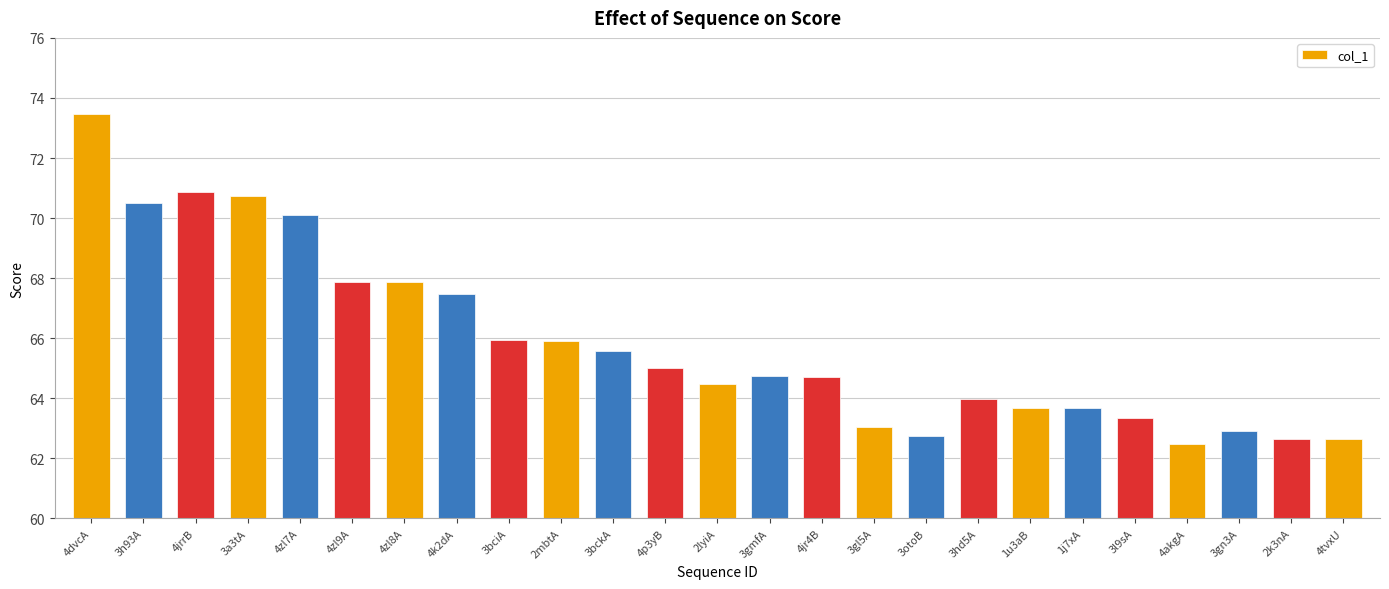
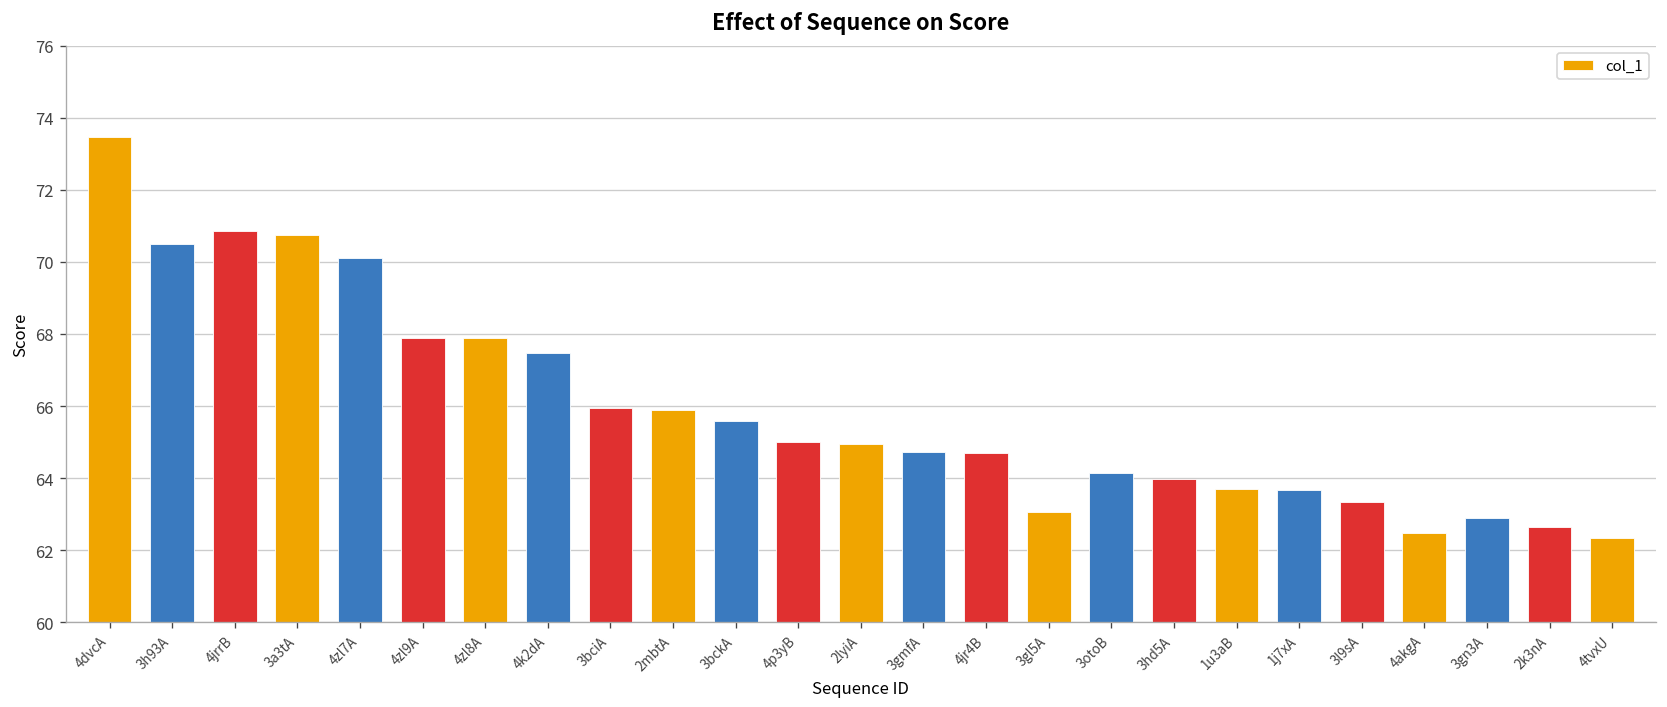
  {
    "4dvcA": 73.5,
    "3h93A": 70.5,
    "4jrrB": 70.9,
    "3a3tA": 70.7,
    "4zl7A": 70.1,
    "4zl9A": 67.9,
    "4zl8A": 67.9,
    "4k2dA": 67.5,
    "3bciA": 65.9,
    "2mbtA": 65.9,
    "3bckA": 65.6,
    "4p3yB": 65.0,
-   "2lyiA": 64.5,
+   "2lyiA": 64.9,
    "3gmfA": 64.7,
    "4jr4B": 64.7,
    "3gl5A": 63.0,
-   "3otoB": 62.8,
+   "3otoB": 64.2,
    "3hd5A": 64.0,
    "1u3aB": 63.7,
    "1j7xA": 63.7,
    "3l9sA": 63.3,
    "4akgA": 62.5,
    "3gn3A": 62.9,
    "2k3nA": 62.6,
-   "4tvxU": 62.6
+   "4tvxU": 62.3
  }
